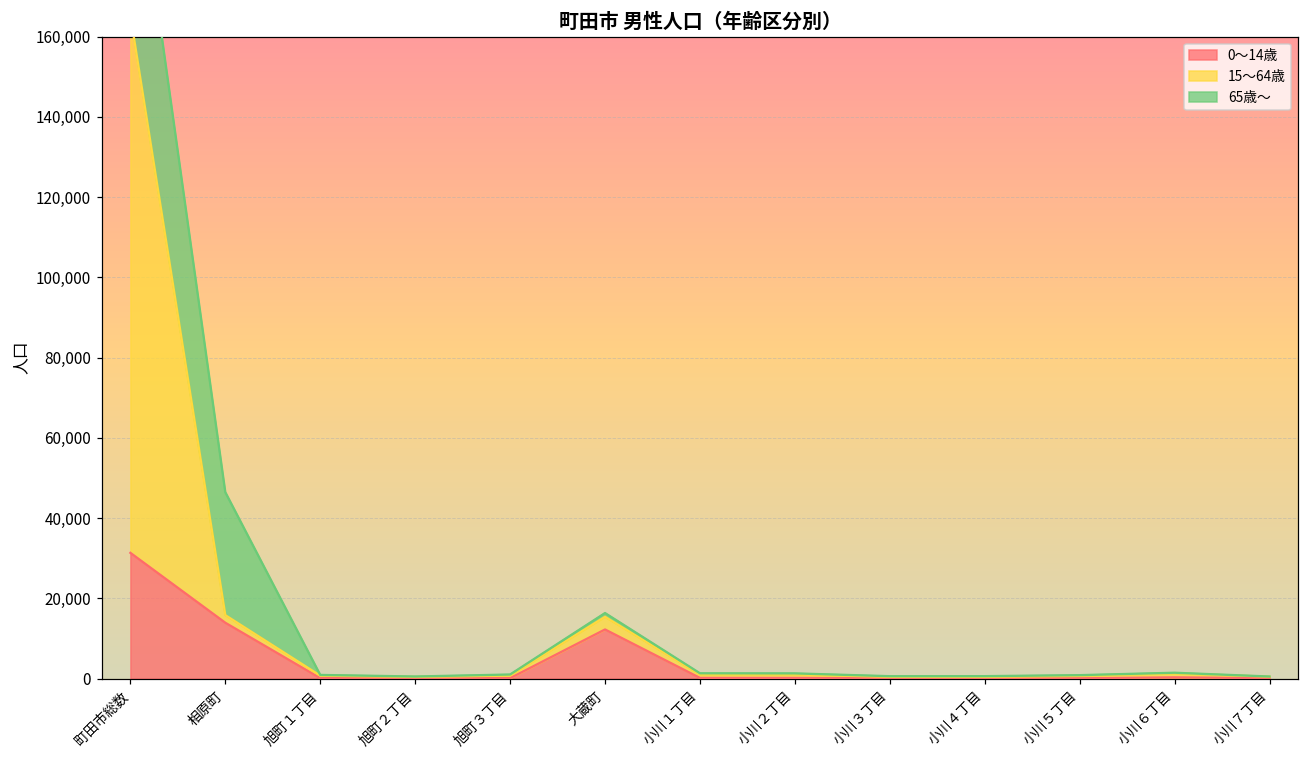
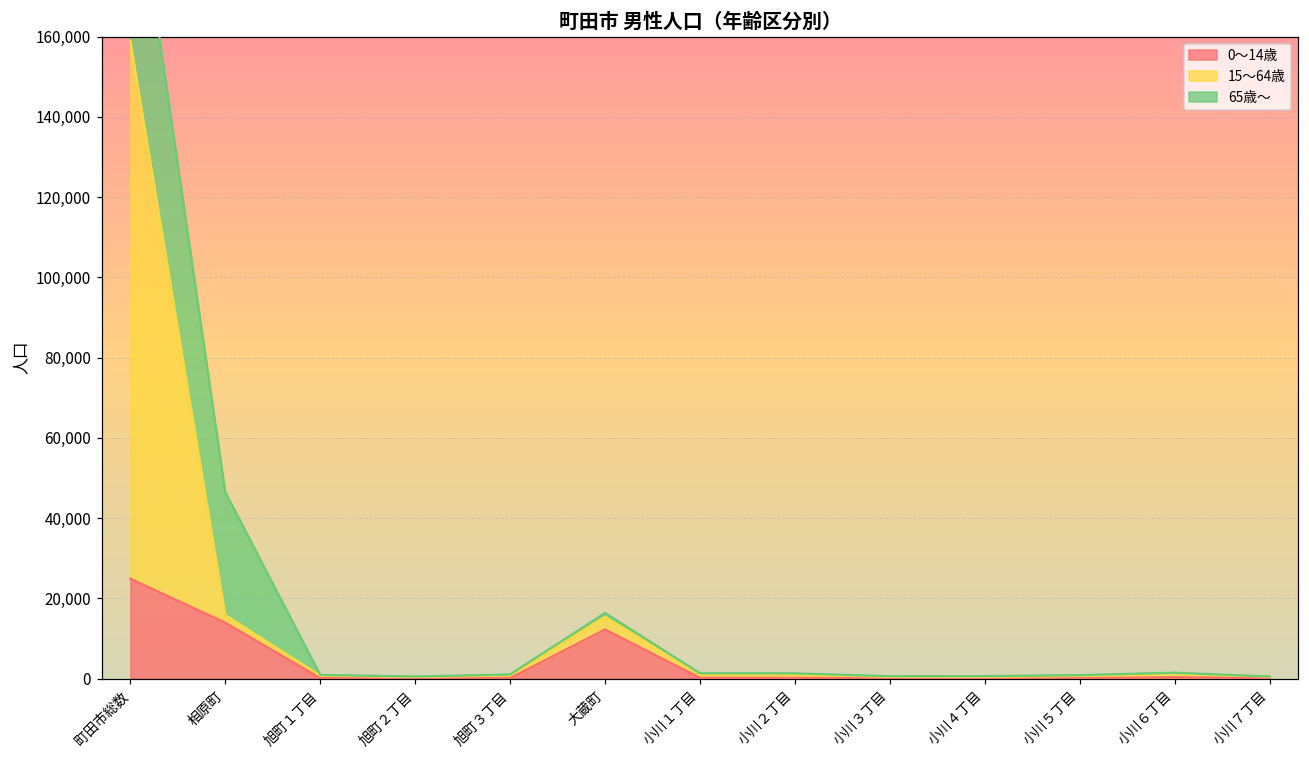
  {
    "0～14歳": {
-     "町田市総数": "31,000",
+     "町田市総数": "25,000",
      "相原町": "14,000",
      "大蔵町": "12,000",
      "小川１丁目": "0",
      "小川２丁目": "0",
      "小川６丁目": "0"
    },
    "15～64歳": {
      "相原町": "2,000",
      "大蔵町": "3,000"
    },
    "65歳～": {
      "相原町": "31,000",
      "大蔵町": "1,000"
    }
  }
